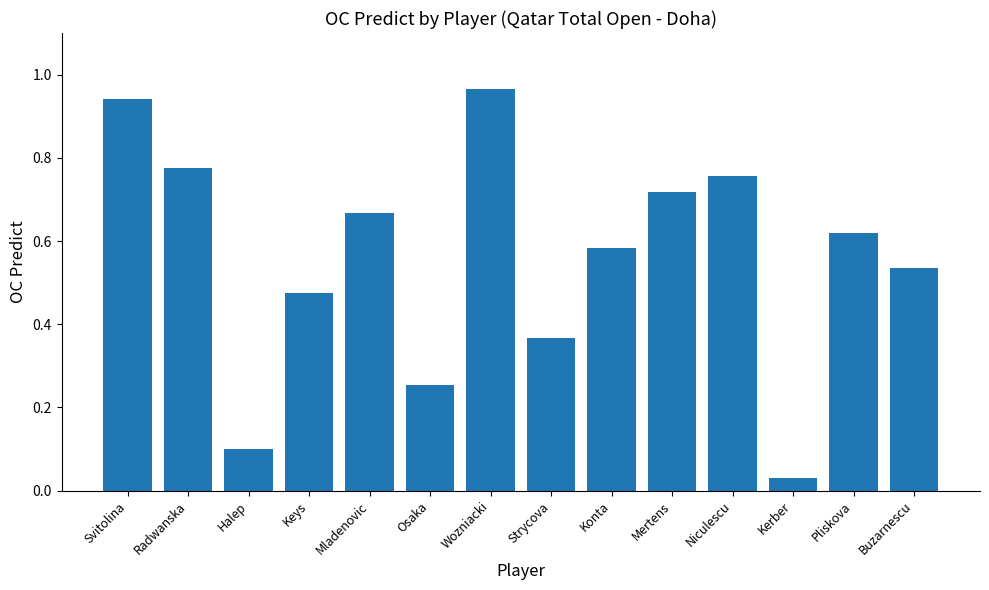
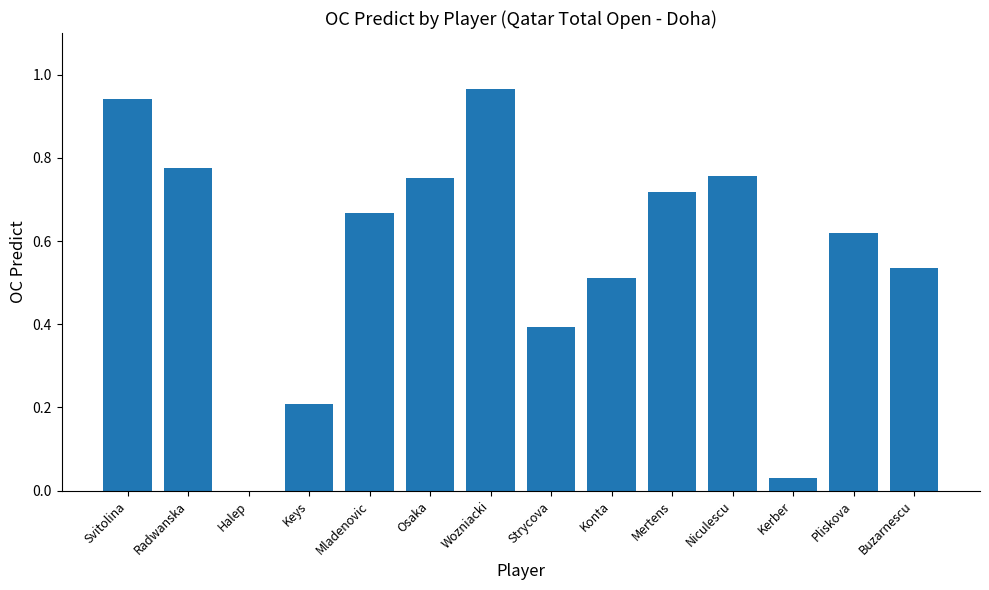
  {
    "Svitolina": 0.94,
    "Radwanska": 0.78,
-   "Halep": 0.1,
-   "Keys": 0.48,
+   "Halep": 0.0,
+   "Keys": 0.21,
    "Mladenovic": 0.67,
-   "Osaka": 0.25,
+   "Osaka": 0.75,
    "Wozniacki": 0.97,
-   "Strycova": 0.37,
-   "Konta": 0.58,
+   "Strycova": 0.39,
+   "Konta": 0.51,
    "Mertens": 0.72,
    "Niculescu": 0.76,
    "Kerber": 0.03,
    "Pliskova": 0.62,
    "Buzarnescu": 0.54
  }
